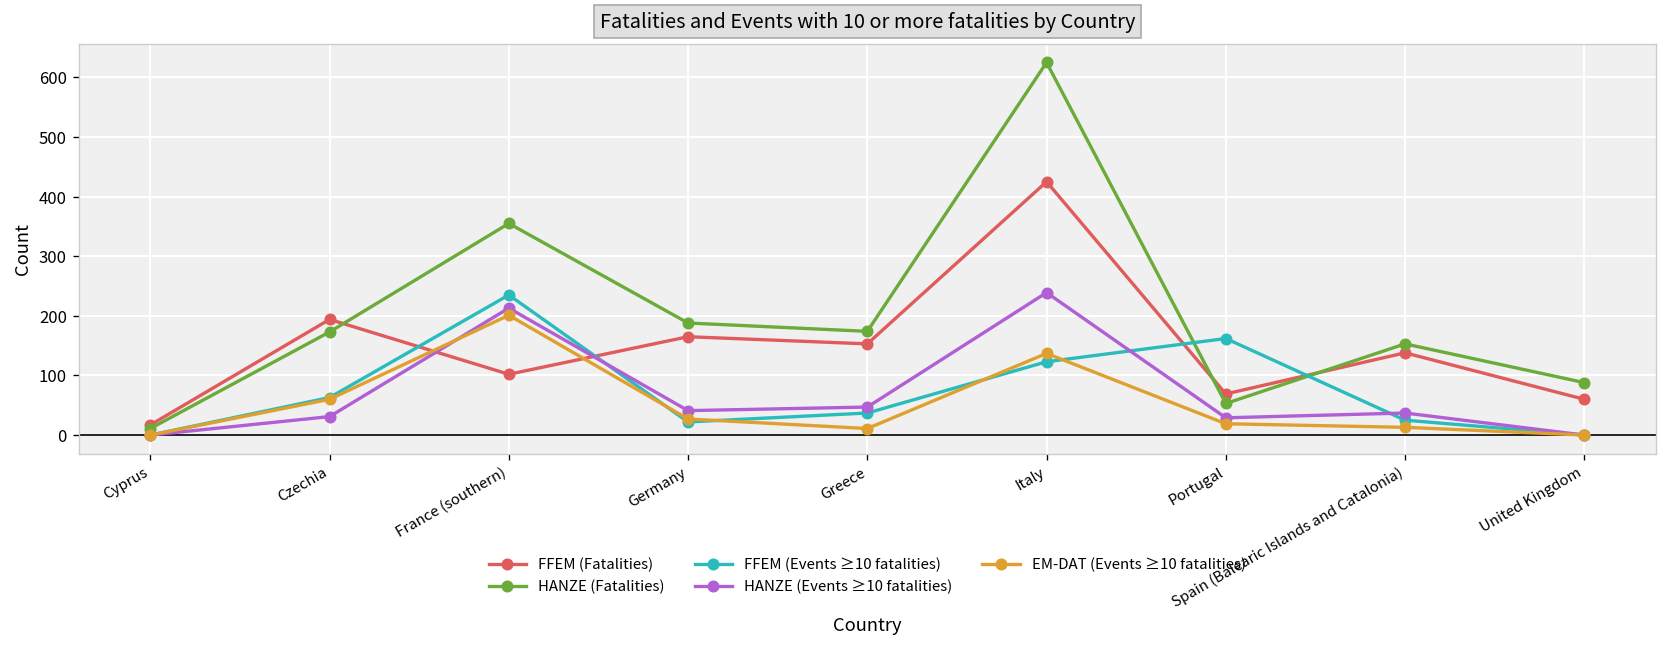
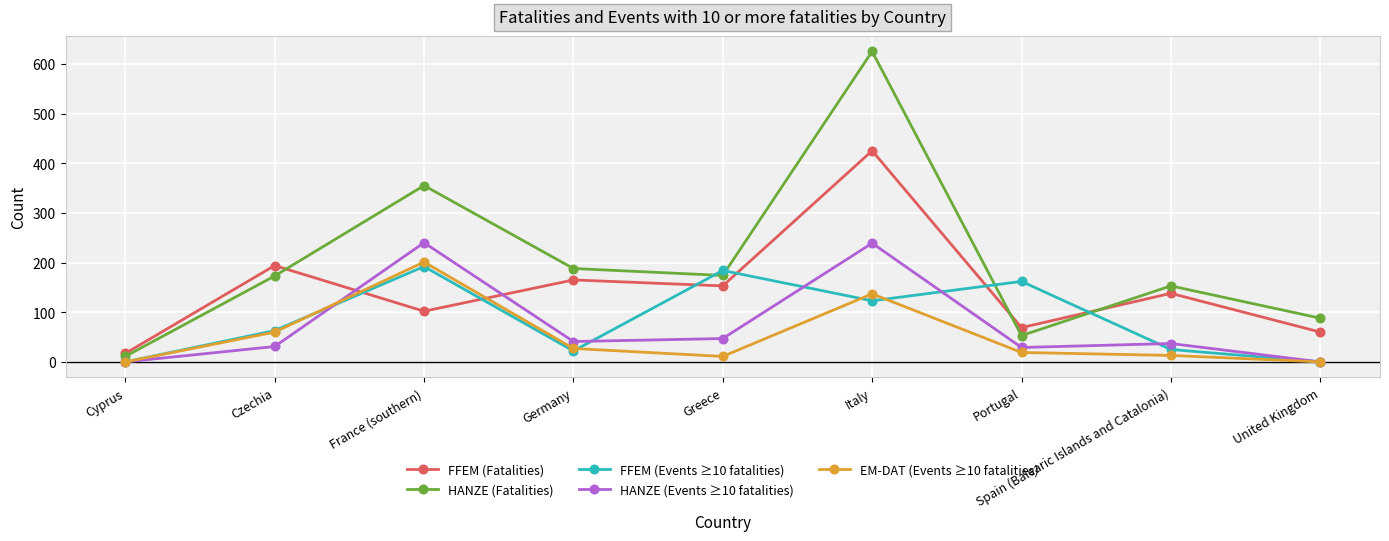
  {
    "FFEM (Fatalities)": {
      "Cyprus": 20,
      "Czechia": 190,
      "France (southern)": 100,
      "Germany": 170,
      "Greece": 150,
      "Italy": 430,
      "Portugal": 70,
      "Spain (Balearic Islands and Catalonia)": 140,
      "United Kingdom": 60
    },
    "HANZE (Fatalities)": {
      "Cyprus": 10,
      "Czechia": 170,
      "France (southern)": 360,
      "Germany": 190,
      "Greece": 170,
      "Italy": 630,
      "Portugal": 50,
      "Spain (Balearic Islands and Catalonia)": 150,
      "United Kingdom": 90
    },
    "FFEM (Events ≥10 fatalities)": {
-     "France (southern)": 240,
-     "Greece": 40,
+     "France (southern)": 190,
+     "Greece": 180,
      "Italy": 120,
      "Portugal": 160,
      "Spain (Balearic Islands and Catalonia)": 30
    },
    "HANZE (Events ≥10 fatalities)": {
      "Czechia": 30,
-     "France (southern)": 210,
+     "France (southern)": 240,
      "Germany": 40,
      "Greece": 50,
      "Italy": 240,
      "Portugal": 30,
      "Spain (Balearic Islands and Catalonia)": 40
    },
    "EM-DAT (Events ≥10 fatalities)": {
      "France (southern)": 200,
      "Greece": 10,
      "Italy": 140,
      "Portugal": 20,
      "Spain (Balearic Islands and Catalonia)": 10
    }
  }
